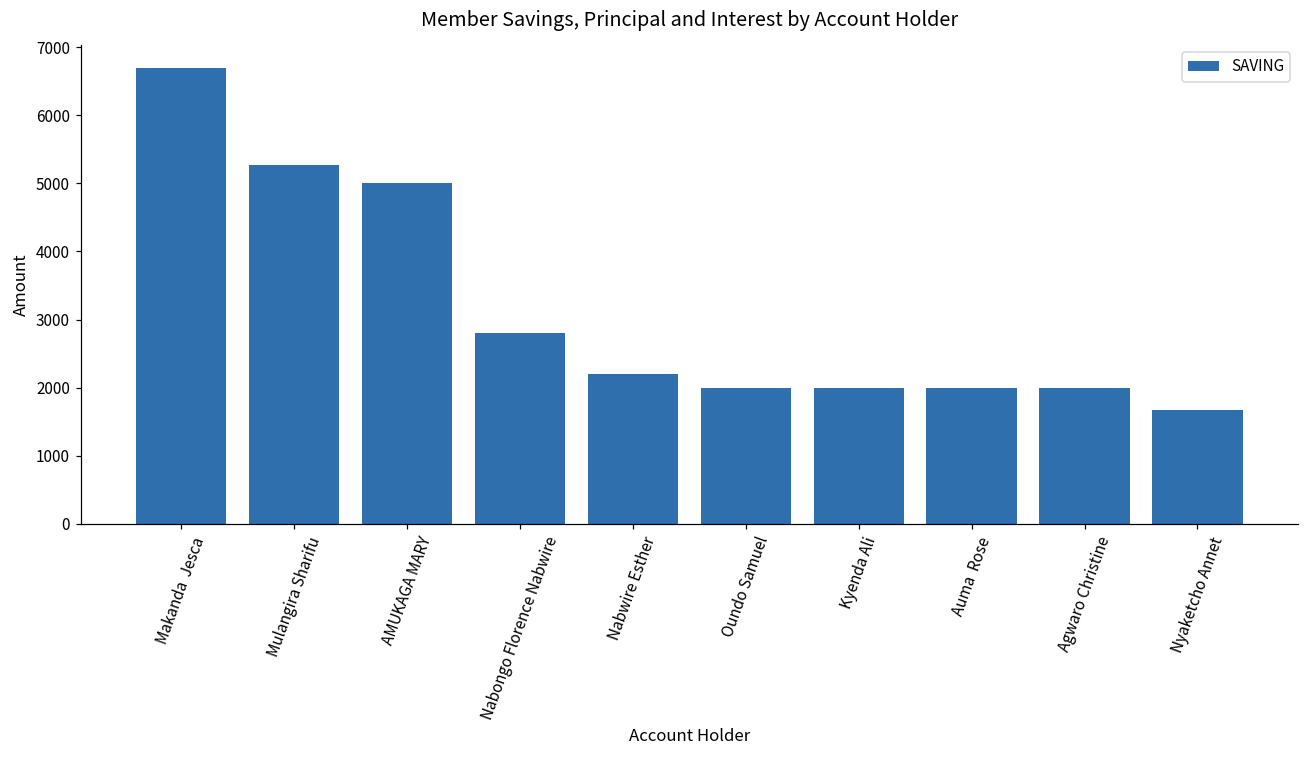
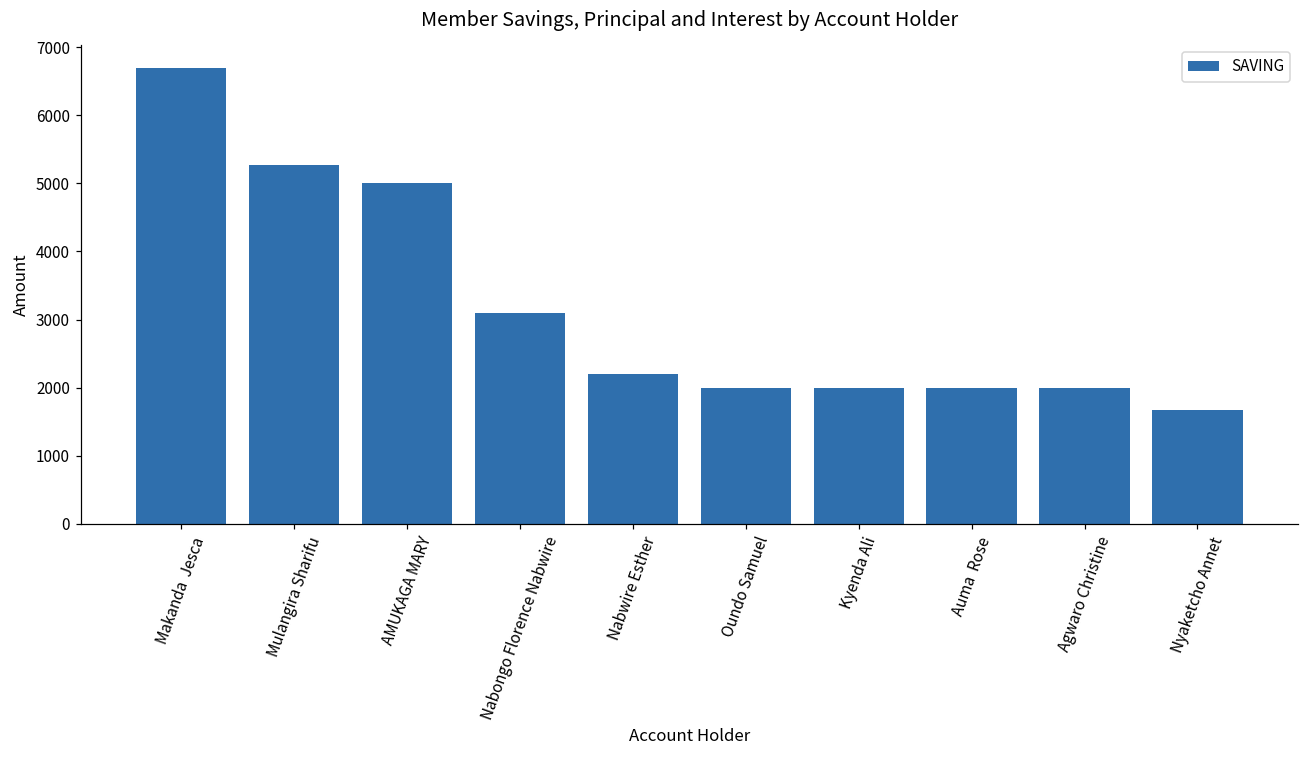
  {
    "Makanda Jesca": 6700,
    "Mulangira Sharifu": 5300,
    "AMUKAGA MARY": 5000,
-   "Nabongo Florence Nabwire": 2800,
+   "Nabongo Florence Nabwire": 3100,
    "Nabwire Esther": 2200,
    "Oundo Samuel": 2000,
    "Kyenda Ali": 2000,
    "Auma Rose": 2000,
    "Agwaro Christine": 2000,
    "Nyaketcho Annet": 1700
  }
